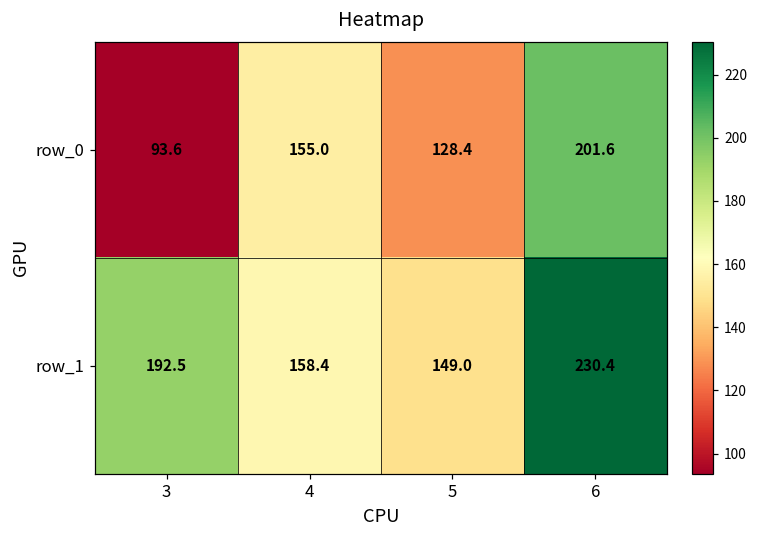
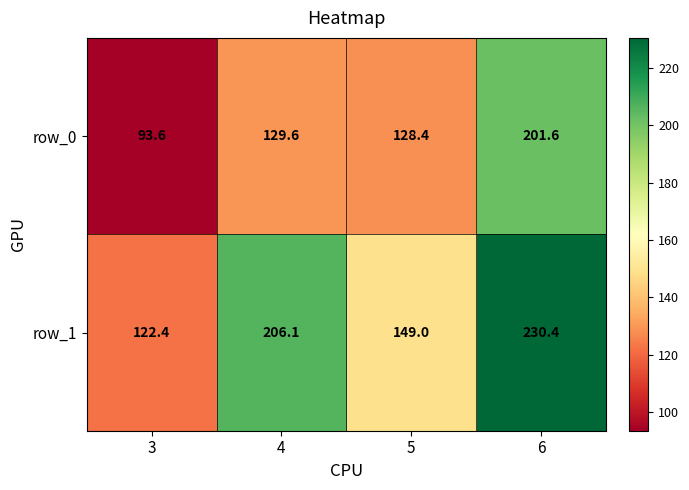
  {
    "row_0": {
      "3": 93.6,
-     "4": 155.0,
+     "4": 129.6,
      "5": 128.4,
      "6": 201.6
    },
    "row_1": {
-     "3": 192.5,
-     "4": 158.4,
+     "3": 122.4,
+     "4": 206.1,
      "5": 149.0,
      "6": 230.4
    }
  }
